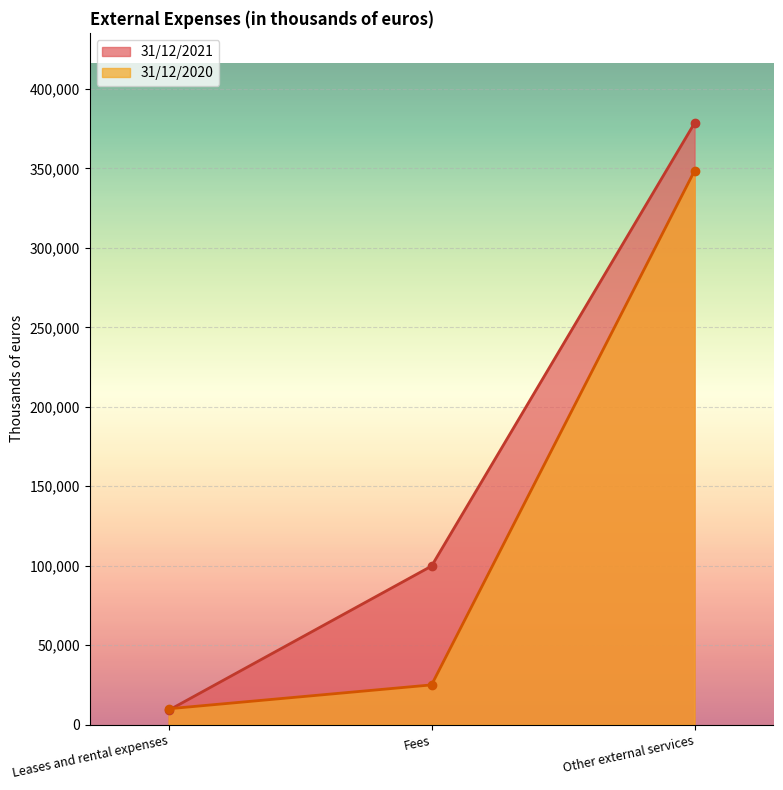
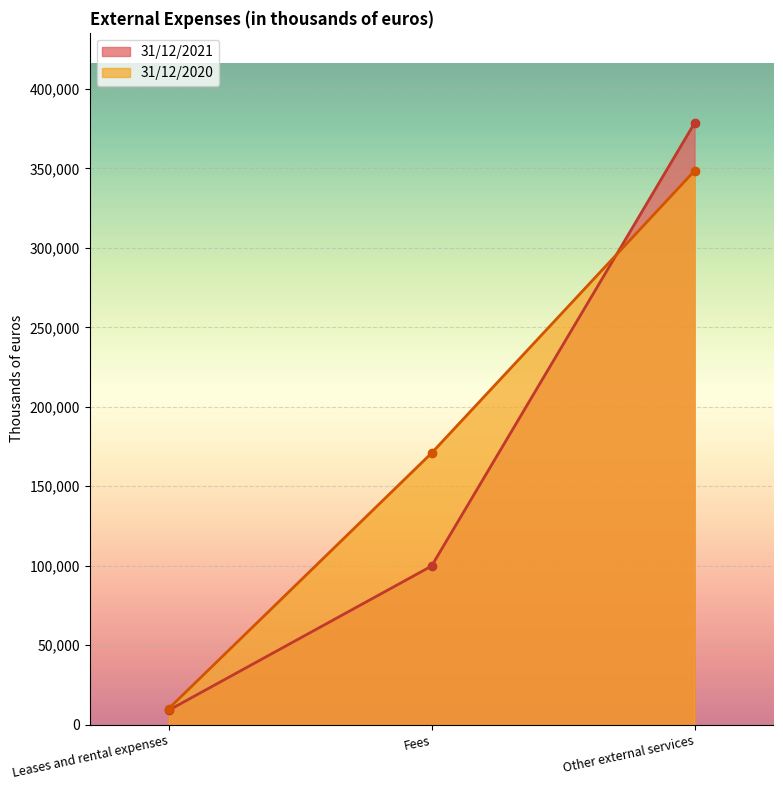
  {
    "31/12/2021": {
      "Fees": "100,000",
      "Other external services": "379,000"
    },
    "31/12/2020": {
-     "Fees": "25,000",
+     "Fees": "171,000",
      "Other external services": "349,000"
    }
  }
